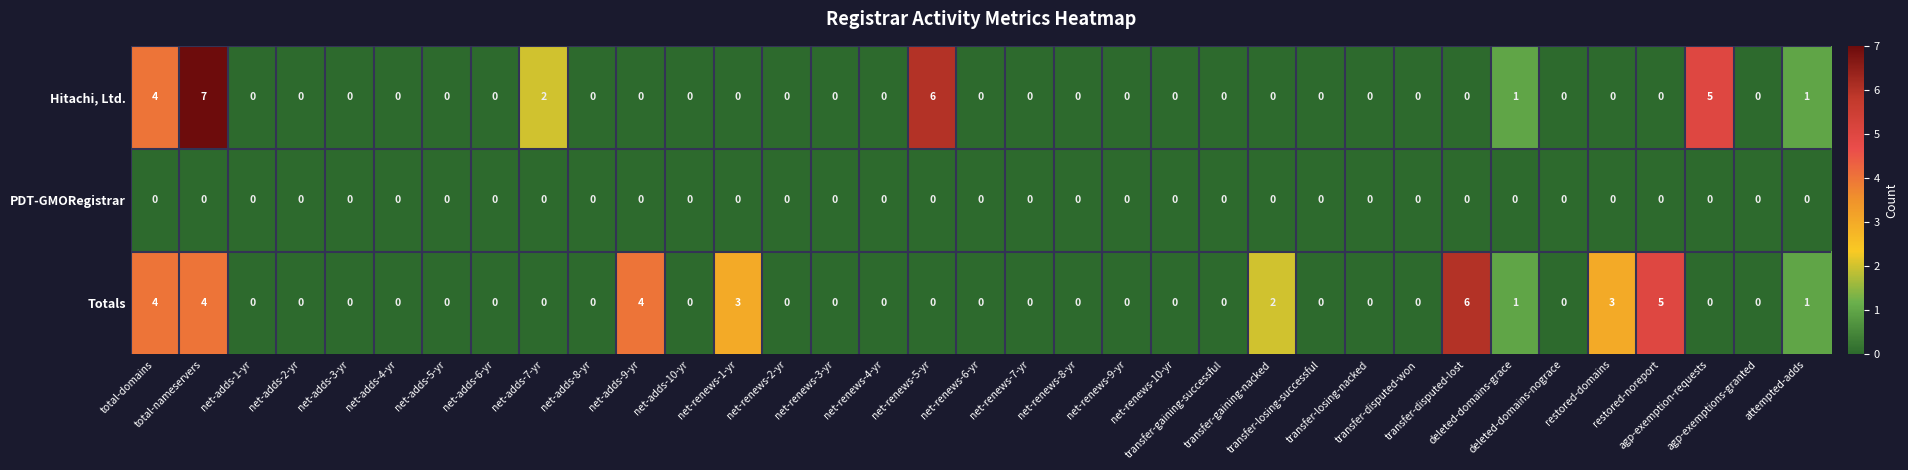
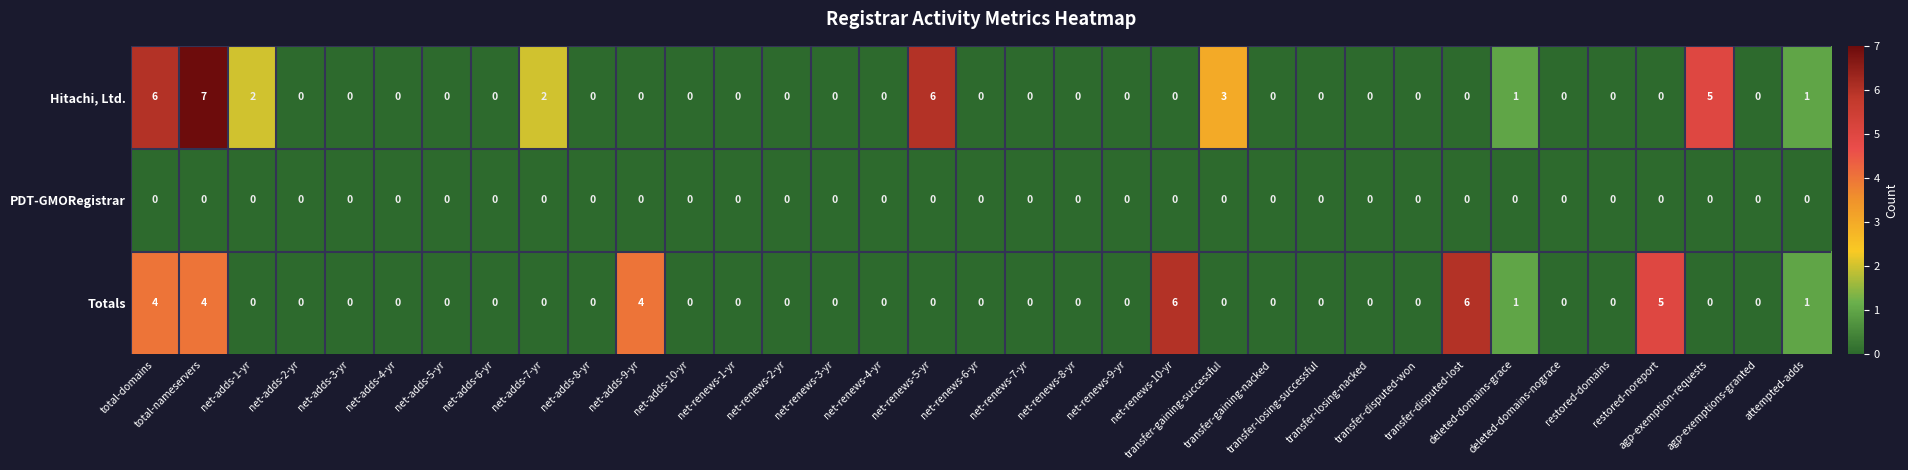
  {
    "Hitachi, Ltd.": {
-     "total-domains": 4,
+     "total-domains": 6,
      "total-nameservers": 7,
-     "net-adds-1-yr": 0,
+     "net-adds-1-yr": 2,
      "net-adds-2-yr": 0,
      "net-adds-3-yr": 0,
      "net-adds-4-yr": 0,
      "net-adds-5-yr": 0,
      "net-adds-6-yr": 0,
      "net-adds-7-yr": 2,
      "net-adds-8-yr": 0,
      "net-adds-9-yr": 0,
      "net-adds-10-yr": 0,
      "net-renews-1-yr": 0,
      "net-renews-2-yr": 0,
      "net-renews-3-yr": 0,
      "net-renews-4-yr": 0,
      "net-renews-5-yr": 6,
      "net-renews-6-yr": 0,
      "net-renews-7-yr": 0,
      "net-renews-8-yr": 0,
      "net-renews-9-yr": 0,
      "net-renews-10-yr": 0,
-     "transfer-gaining-successful": 0,
+     "transfer-gaining-successful": 3,
      "transfer-gaining-nacked": 0,
      "transfer-losing-successful": 0,
      "transfer-losing-nacked": 0,
      "transfer-disputed-won": 0,
      "transfer-disputed-lost": 0,
      "deleted-domains-grace": 1,
      "deleted-domains-nograce": 0,
      "restored-domains": 0,
      "restored-noreport": 0,
      "agp-exemption-requests": 5,
      "agp-exemptions-granted": 0,
      "attempted-adds": 1
    },
    "PDT-GMORegistrar": {
      "total-domains": 0,
      "total-nameservers": 0,
      "net-adds-1-yr": 0,
      "net-adds-2-yr": 0,
      "net-adds-3-yr": 0,
      "net-adds-4-yr": 0,
      "net-adds-5-yr": 0,
      "net-adds-6-yr": 0,
      "net-adds-7-yr": 0,
      "net-adds-8-yr": 0,
      "net-adds-9-yr": 0,
      "net-adds-10-yr": 0,
      "net-renews-1-yr": 0,
      "net-renews-2-yr": 0,
      "net-renews-3-yr": 0,
      "net-renews-4-yr": 0,
      "net-renews-5-yr": 0,
      "net-renews-6-yr": 0,
      "net-renews-7-yr": 0,
      "net-renews-8-yr": 0,
      "net-renews-9-yr": 0,
      "net-renews-10-yr": 0,
      "transfer-gaining-successful": 0,
      "transfer-gaining-nacked": 0,
      "transfer-losing-successful": 0,
      "transfer-losing-nacked": 0,
      "transfer-disputed-won": 0,
      "transfer-disputed-lost": 0,
      "deleted-domains-grace": 0,
      "deleted-domains-nograce": 0,
      "restored-domains": 0,
      "restored-noreport": 0,
      "agp-exemption-requests": 0,
      "agp-exemptions-granted": 0,
      "attempted-adds": 0
    },
    "Totals": {
      "total-domains": 4,
      "total-nameservers": 4,
      "net-adds-1-yr": 0,
      "net-adds-2-yr": 0,
      "net-adds-3-yr": 0,
      "net-adds-4-yr": 0,
      "net-adds-5-yr": 0,
      "net-adds-6-yr": 0,
      "net-adds-7-yr": 0,
      "net-adds-8-yr": 0,
      "net-adds-9-yr": 4,
      "net-adds-10-yr": 0,
-     "net-renews-1-yr": 3,
+     "net-renews-1-yr": 0,
      "net-renews-2-yr": 0,
      "net-renews-3-yr": 0,
      "net-renews-4-yr": 0,
      "net-renews-5-yr": 0,
      "net-renews-6-yr": 0,
      "net-renews-7-yr": 0,
      "net-renews-8-yr": 0,
      "net-renews-9-yr": 0,
-     "net-renews-10-yr": 0,
+     "net-renews-10-yr": 6,
      "transfer-gaining-successful": 0,
-     "transfer-gaining-nacked": 2,
+     "transfer-gaining-nacked": 0,
      "transfer-losing-successful": 0,
      "transfer-losing-nacked": 0,
      "transfer-disputed-won": 0,
      "transfer-disputed-lost": 6,
      "deleted-domains-grace": 1,
      "deleted-domains-nograce": 0,
-     "restored-domains": 3,
+     "restored-domains": 0,
      "restored-noreport": 5,
      "agp-exemption-requests": 0,
      "agp-exemptions-granted": 0,
      "attempted-adds": 1
    }
  }
